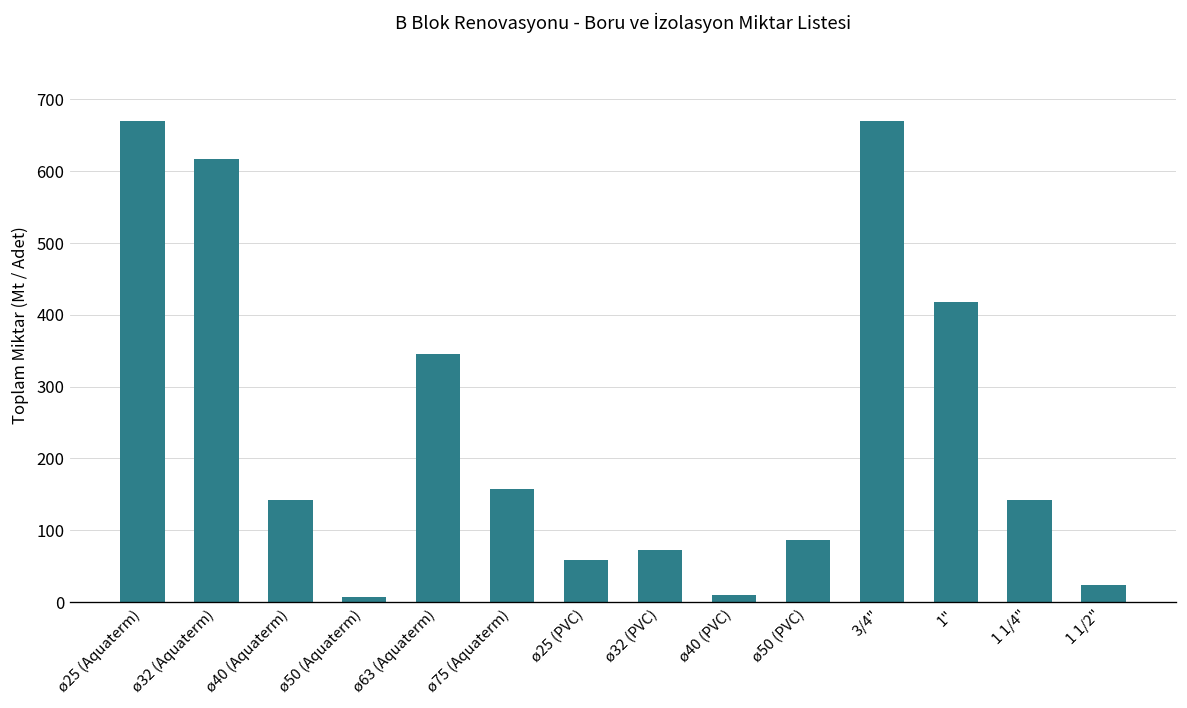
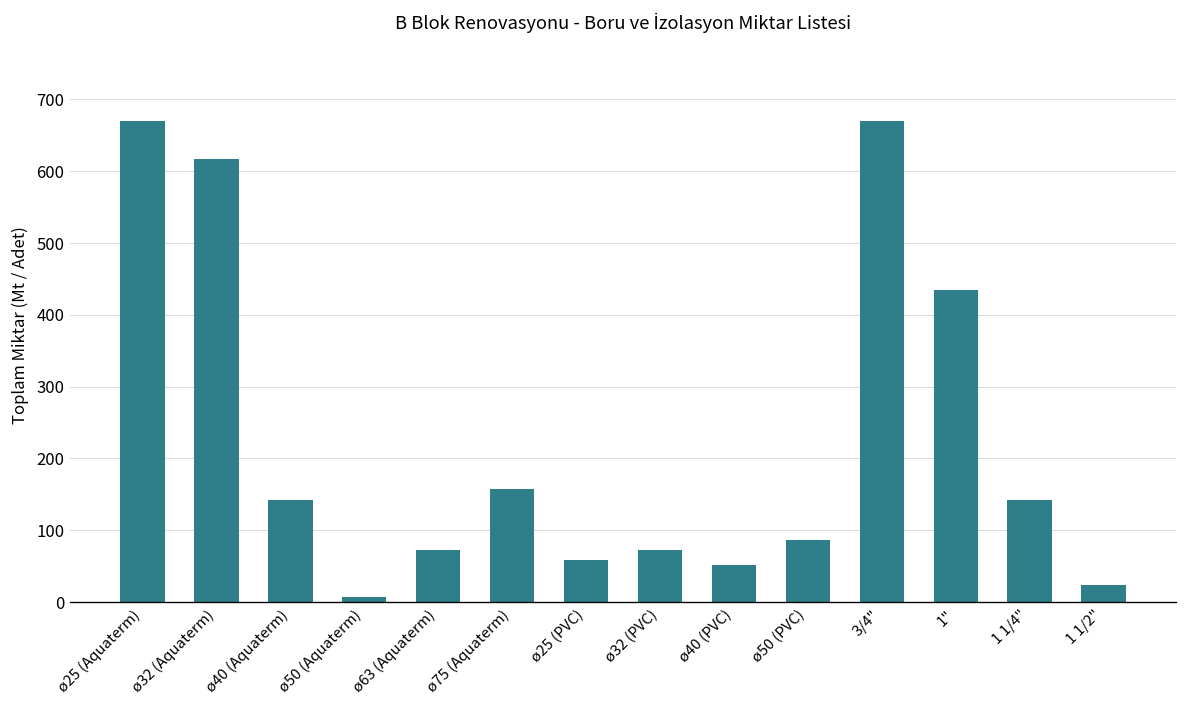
  {
    "ø25 (Aquaterm)": 670,
    "ø32 (Aquaterm)": 620,
    "ø40 (Aquaterm)": 140,
    "ø50 (Aquaterm)": 10,
-   "ø63 (Aquaterm)": 350,
+   "ø63 (Aquaterm)": 70,
    "ø75 (Aquaterm)": 160,
    "ø25 (PVC)": 60,
    "ø32 (PVC)": 70,
-   "ø40 (PVC)": 10,
+   "ø40 (PVC)": 50,
    "ø50 (PVC)": 90,
    "3/4\"": 670,
-   "1\"": 420,
+   "1\"": 440,
    "1 1/4\"": 140,
    "1 1/2\"": 20
  }
